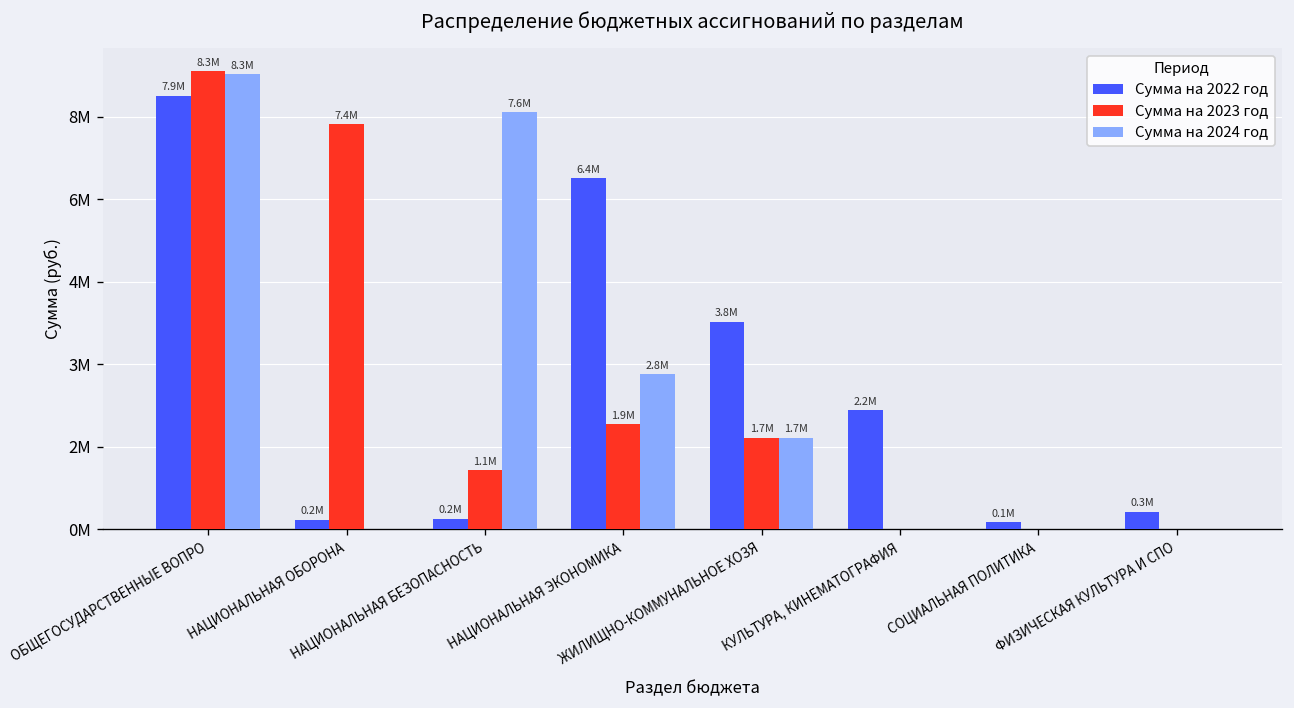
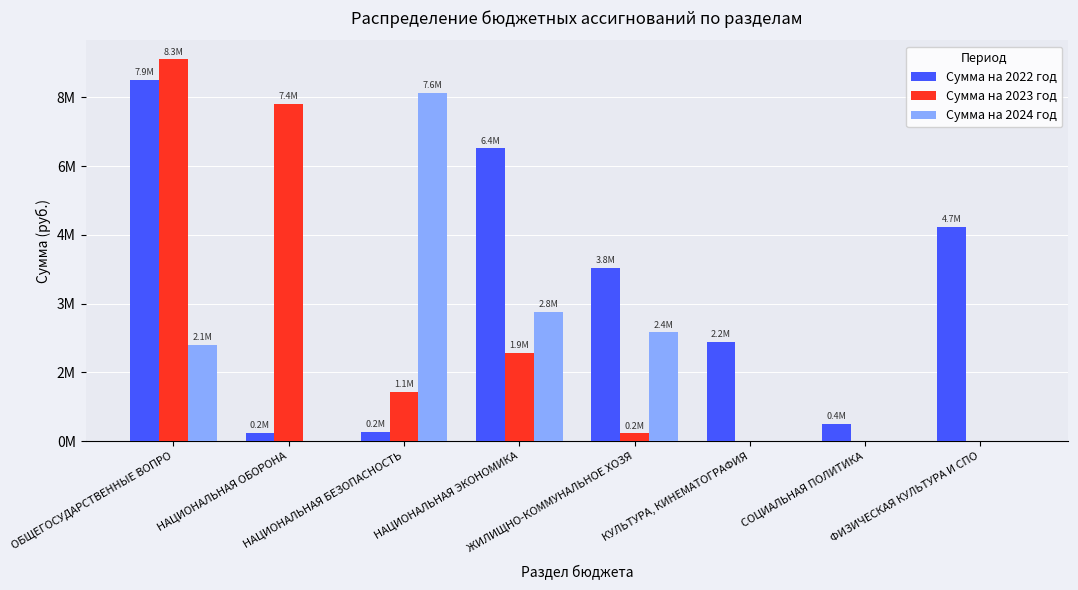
  {
    "Сумма на 2022 год": {
      "ОБЩЕГОСУДАРСТВЕННЫЕ ВОПРО": "7.9M",
      "НАЦИОНАЛЬНАЯ ОБОРОНА": "0.2M",
      "НАЦИОНАЛЬНАЯ БЕЗОПАСНОСТЬ": "0.2M",
      "НАЦИОНАЛЬНАЯ ЭКОНОМИКА": "6.4M",
      "ЖИЛИЩНО-КОММУНАЛЬНОЕ ХОЗЯ": "3.8M",
      "КУЛЬТУРА, КИНЕМАТОГРАФИЯ": "2.2M",
-     "СОЦИАЛЬНАЯ ПОЛИТИКА": "0.1M",
-     "ФИЗИЧЕСКАЯ КУЛЬТУРА И СПО": "0.3M"
+     "СОЦИАЛЬНАЯ ПОЛИТИКА": "0.4M",
+     "ФИЗИЧЕСКАЯ КУЛЬТУРА И СПО": "4.7M"
    },
    "Сумма на 2023 год": {
      "ОБЩЕГОСУДАРСТВЕННЫЕ ВОПРО": "8.3M",
      "НАЦИОНАЛЬНАЯ ОБОРОНА": "7.4M",
      "НАЦИОНАЛЬНАЯ БЕЗОПАСНОСТЬ": "1.1M",
      "НАЦИОНАЛЬНАЯ ЭКОНОМИКА": "1.9M",
-     "ЖИЛИЩНО-КОММУНАЛЬНОЕ ХОЗЯ": "1.7M"
+     "ЖИЛИЩНО-КОММУНАЛЬНОЕ ХОЗЯ": "0.2M"
    },
    "Сумма на 2024 год": {
-     "ОБЩЕГОСУДАРСТВЕННЫЕ ВОПРО": "8.3M",
+     "ОБЩЕГОСУДАРСТВЕННЫЕ ВОПРО": "2.1M",
      "НАЦИОНАЛЬНАЯ БЕЗОПАСНОСТЬ": "7.6M",
      "НАЦИОНАЛЬНАЯ ЭКОНОМИКА": "2.8M",
-     "ЖИЛИЩНО-КОММУНАЛЬНОЕ ХОЗЯ": "1.7M"
+     "ЖИЛИЩНО-КОММУНАЛЬНОЕ ХОЗЯ": "2.4M"
    }
  }
